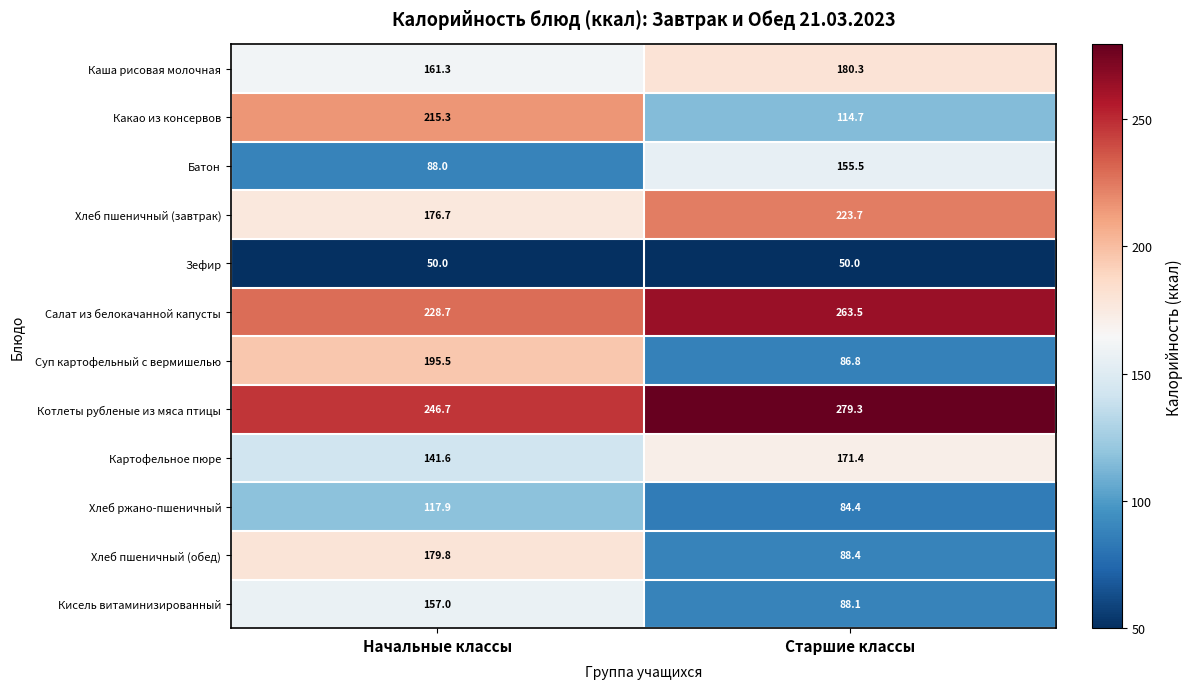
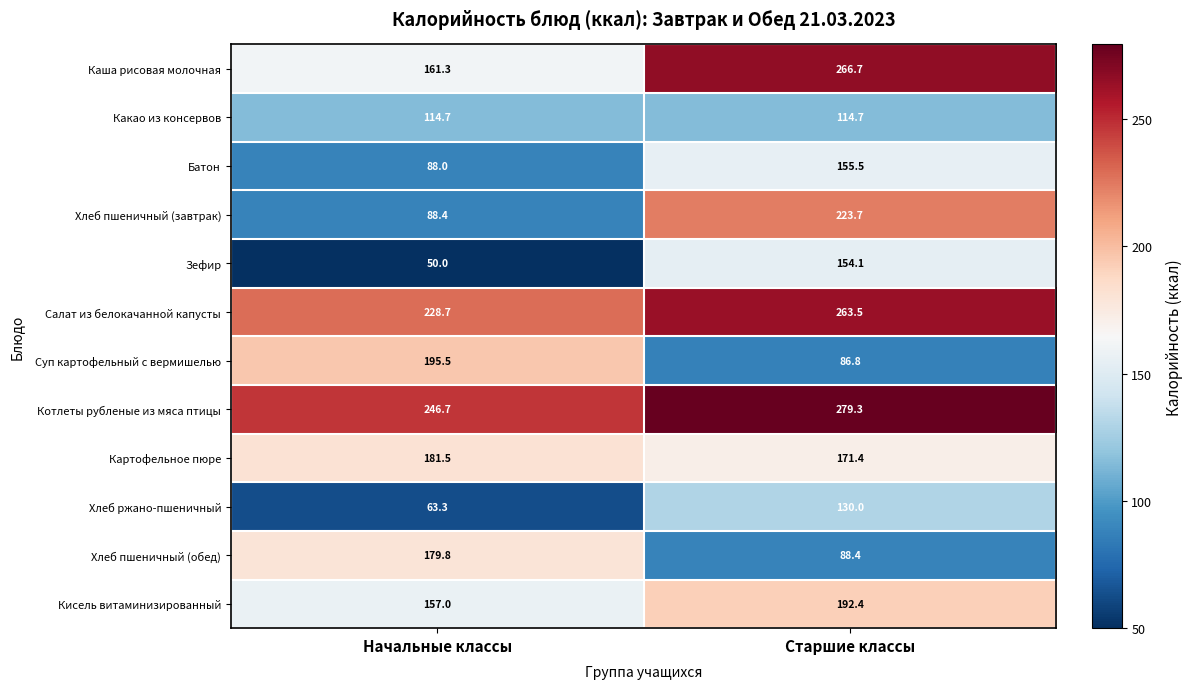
  {
    "Каша рисовая молочная": {
      "Начальные классы": 161.3,
-     "Старшие классы": 180.3
+     "Старшие классы": 266.7
    },
    "Какао из консервов": {
-     "Начальные классы": 215.3,
+     "Начальные классы": 114.7,
      "Старшие классы": 114.7
    },
    "Батон": {
      "Начальные классы": 88.0,
      "Старшие классы": 155.5
    },
    "Хлеб пшеничный (завтрак)": {
-     "Начальные классы": 176.7,
+     "Начальные классы": 88.4,
      "Старшие классы": 223.7
    },
    "Зефир": {
      "Начальные классы": 50.0,
-     "Старшие классы": 50.0
+     "Старшие классы": 154.1
    },
    "Салат из белокачанной капусты": {
      "Начальные классы": 228.7,
      "Старшие классы": 263.5
    },
    "Суп картофельный с вермишелью": {
      "Начальные классы": 195.5,
      "Старшие классы": 86.8
    },
    "Котлеты рубленые из мяса птицы": {
      "Начальные классы": 246.7,
      "Старшие классы": 279.3
    },
    "Картофельное пюре": {
-     "Начальные классы": 141.6,
+     "Начальные классы": 181.5,
      "Старшие классы": 171.4
    },
    "Хлеб ржано-пшеничный": {
-     "Начальные классы": 117.9,
-     "Старшие классы": 84.4
+     "Начальные классы": 63.3,
+     "Старшие классы": 130.0
    },
    "Хлеб пшеничный (обед)": {
      "Начальные классы": 179.8,
      "Старшие классы": 88.4
    },
    "Кисель витаминизированный": {
      "Начальные классы": 157.0,
-     "Старшие классы": 88.1
+     "Старшие классы": 192.4
    }
  }
